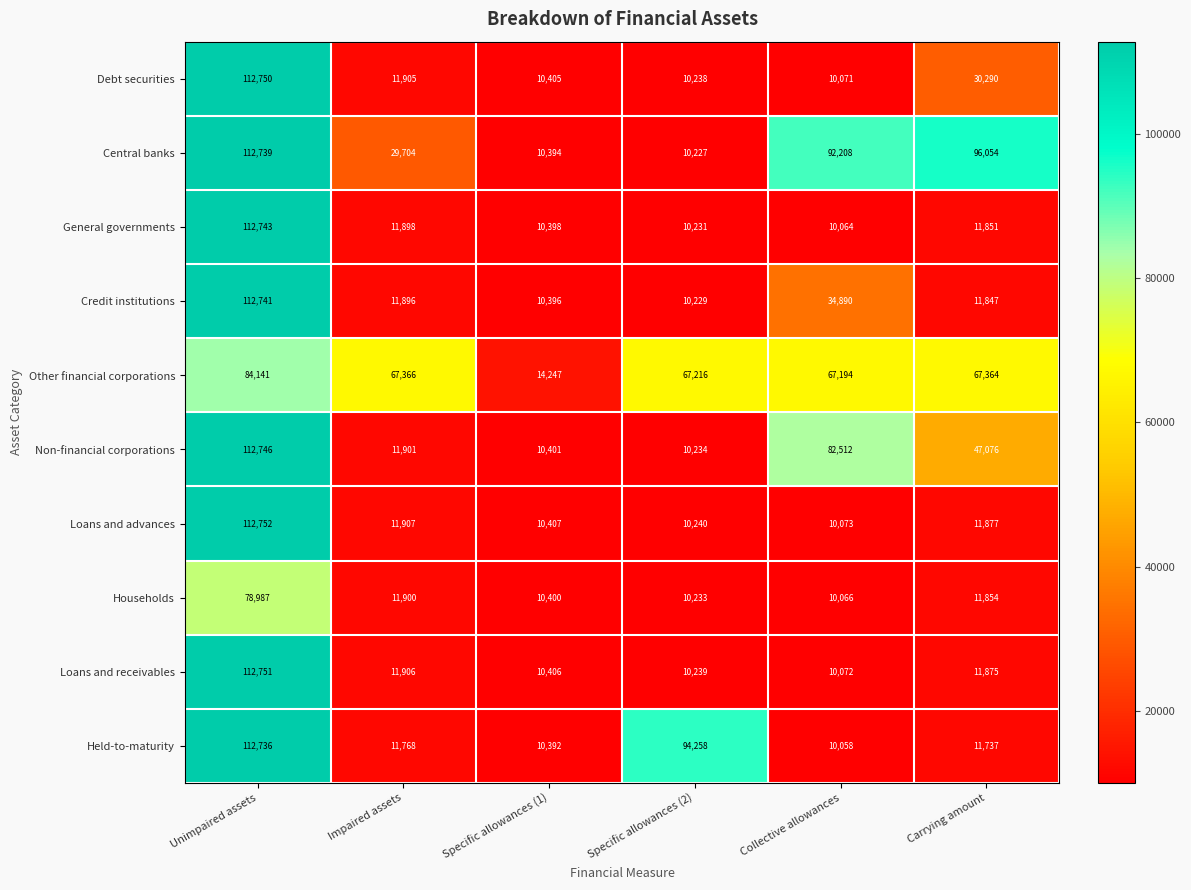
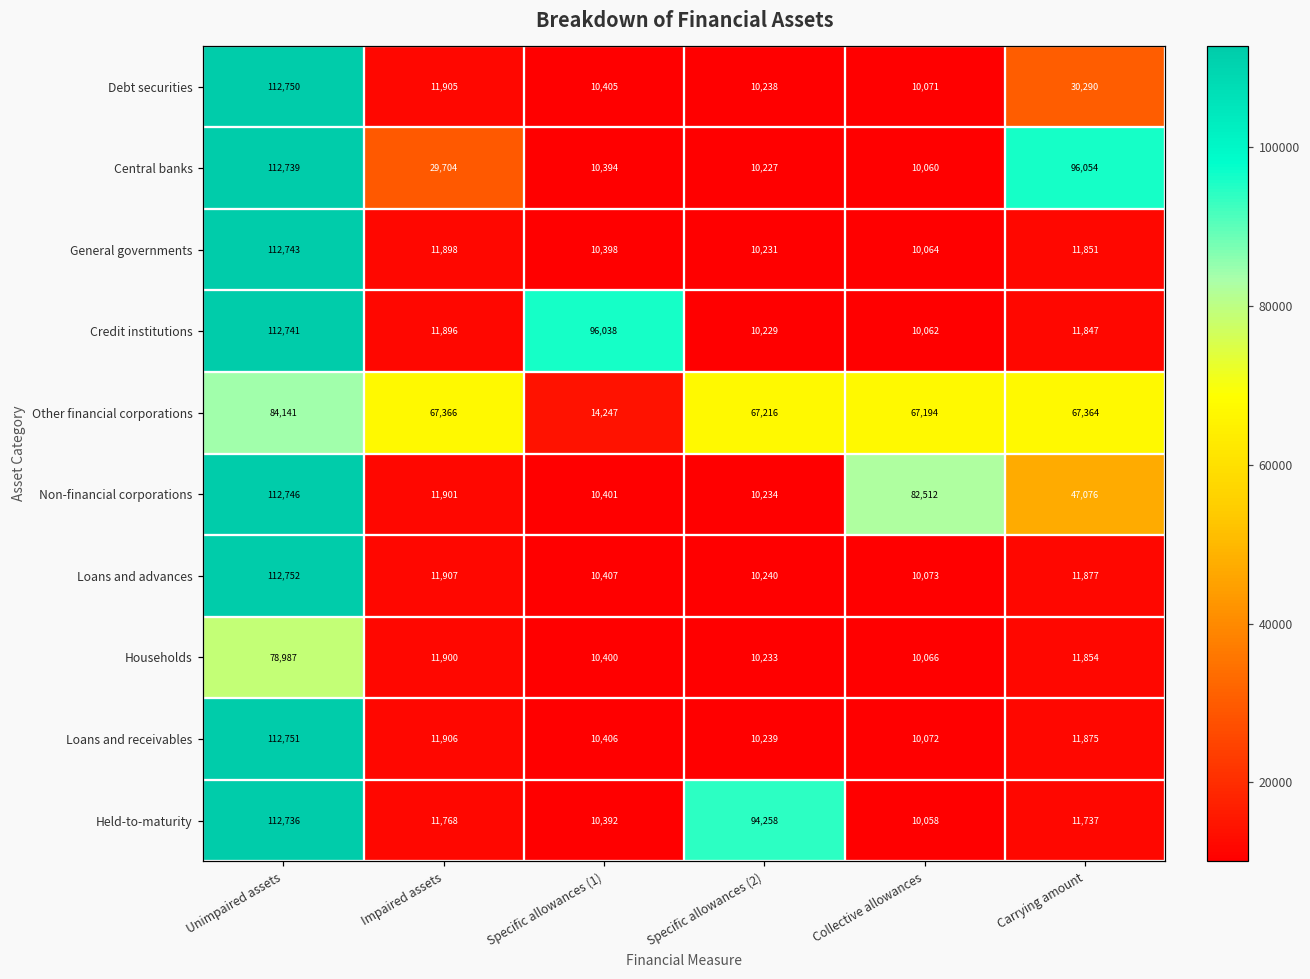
  {
    "Debt securities": {
      "Unimpaired assets": "112,750",
      "Impaired assets": "11,905",
      "Specific allowances (1)": "10,405",
      "Specific allowances (2)": "10,238",
      "Collective allowances": "10,071",
      "Carrying amount": "30,290"
    },
    "Central banks": {
      "Unimpaired assets": "112,739",
      "Impaired assets": "29,704",
      "Specific allowances (1)": "10,394",
      "Specific allowances (2)": "10,227",
-     "Collective allowances": "92,208",
+     "Collective allowances": "10,060",
      "Carrying amount": "96,054"
    },
    "General governments": {
      "Unimpaired assets": "112,743",
      "Impaired assets": "11,898",
      "Specific allowances (1)": "10,398",
      "Specific allowances (2)": "10,231",
      "Collective allowances": "10,064",
      "Carrying amount": "11,851"
    },
    "Credit institutions": {
      "Unimpaired assets": "112,741",
      "Impaired assets": "11,896",
-     "Specific allowances (1)": "10,396",
+     "Specific allowances (1)": "96,038",
      "Specific allowances (2)": "10,229",
-     "Collective allowances": "34,890",
+     "Collective allowances": "10,062",
      "Carrying amount": "11,847"
    },
    "Other financial corporations": {
      "Unimpaired assets": "84,141",
      "Impaired assets": "67,366",
      "Specific allowances (1)": "14,247",
      "Specific allowances (2)": "67,216",
      "Collective allowances": "67,194",
      "Carrying amount": "67,364"
    },
    "Non-financial corporations": {
      "Unimpaired assets": "112,746",
      "Impaired assets": "11,901",
      "Specific allowances (1)": "10,401",
      "Specific allowances (2)": "10,234",
      "Collective allowances": "82,512",
      "Carrying amount": "47,076"
    },
    "Loans and advances": {
      "Unimpaired assets": "112,752",
      "Impaired assets": "11,907",
      "Specific allowances (1)": "10,407",
      "Specific allowances (2)": "10,240",
      "Collective allowances": "10,073",
      "Carrying amount": "11,877"
    },
    "Households": {
      "Unimpaired assets": "78,987",
      "Impaired assets": "11,900",
      "Specific allowances (1)": "10,400",
      "Specific allowances (2)": "10,233",
      "Collective allowances": "10,066",
      "Carrying amount": "11,854"
    },
    "Loans and receivables": {
      "Unimpaired assets": "112,751",
      "Impaired assets": "11,906",
      "Specific allowances (1)": "10,406",
      "Specific allowances (2)": "10,239",
      "Collective allowances": "10,072",
      "Carrying amount": "11,875"
    },
    "Held-to-maturity": {
      "Unimpaired assets": "112,736",
      "Impaired assets": "11,768",
      "Specific allowances (1)": "10,392",
      "Specific allowances (2)": "94,258",
      "Collective allowances": "10,058",
      "Carrying amount": "11,737"
    }
  }
